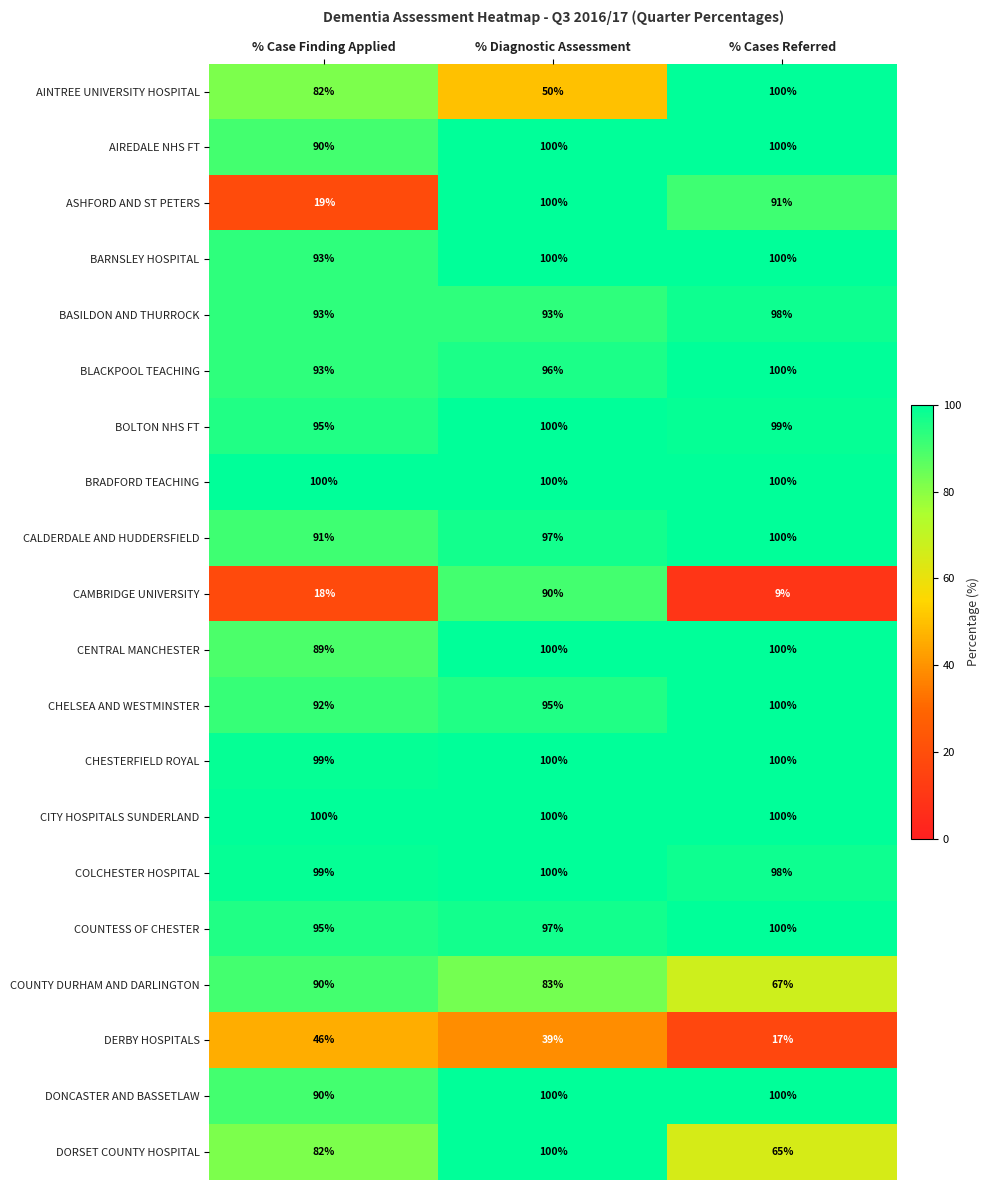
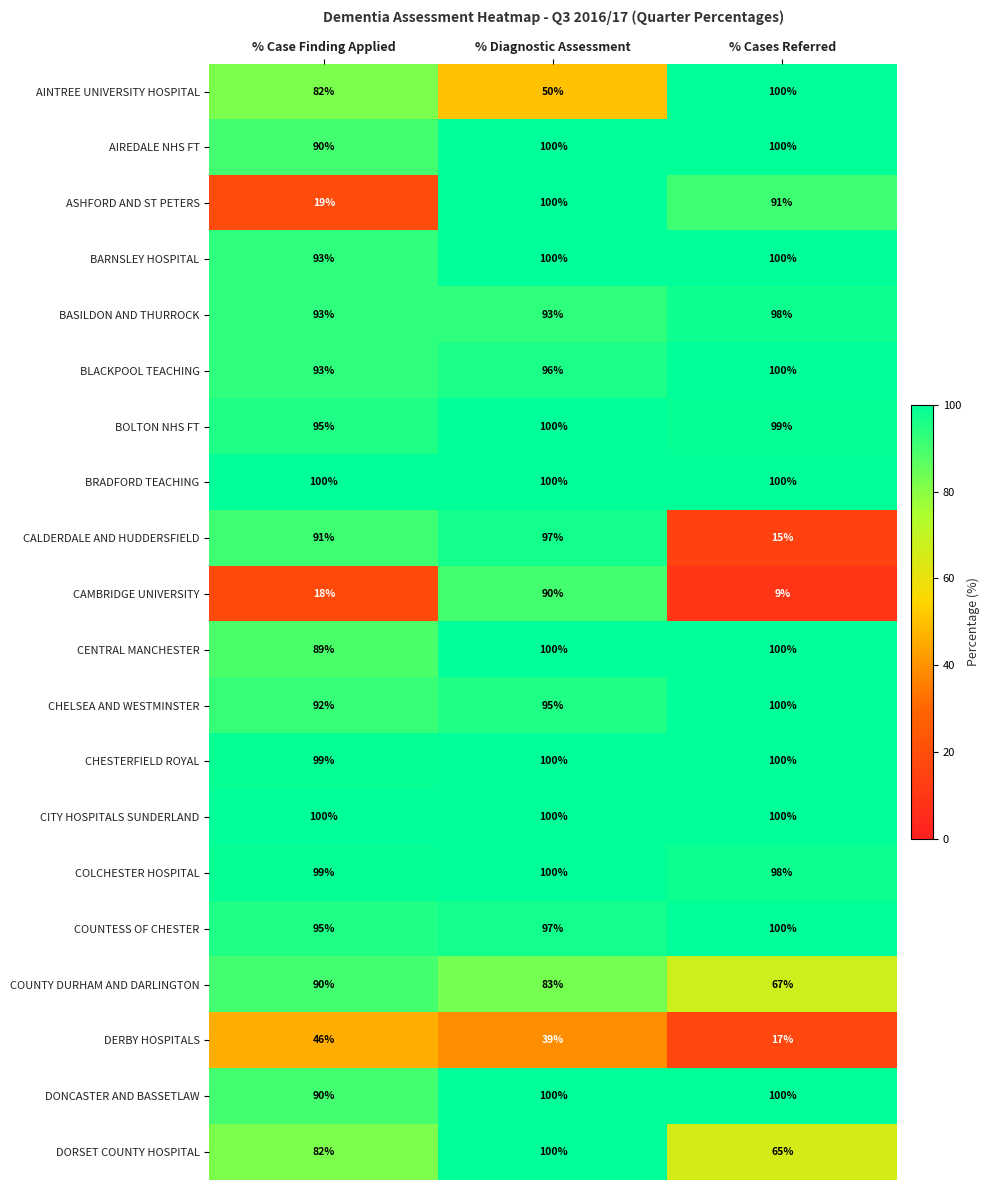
  {
    "AINTREE UNIVERSITY HOSPITAL": {
      "% Case Finding Applied": "82%",
      "% Diagnostic Assessment": "50%",
      "% Cases Referred": "100%"
    },
    "AIREDALE NHS FT": {
      "% Case Finding Applied": "90%",
      "% Diagnostic Assessment": "100%",
      "% Cases Referred": "100%"
    },
    "ASHFORD AND ST PETERS": {
      "% Case Finding Applied": "19%",
      "% Diagnostic Assessment": "100%",
      "% Cases Referred": "91%"
    },
    "BARNSLEY HOSPITAL": {
      "% Case Finding Applied": "93%",
      "% Diagnostic Assessment": "100%",
      "% Cases Referred": "100%"
    },
    "BASILDON AND THURROCK": {
      "% Case Finding Applied": "93%",
      "% Diagnostic Assessment": "93%",
      "% Cases Referred": "98%"
    },
    "BLACKPOOL TEACHING": {
      "% Case Finding Applied": "93%",
      "% Diagnostic Assessment": "96%",
      "% Cases Referred": "100%"
    },
    "BOLTON NHS FT": {
      "% Case Finding Applied": "95%",
      "% Diagnostic Assessment": "100%",
      "% Cases Referred": "99%"
    },
    "BRADFORD TEACHING": {
      "% Case Finding Applied": "100%",
      "% Diagnostic Assessment": "100%",
      "% Cases Referred": "100%"
    },
    "CALDERDALE AND HUDDERSFIELD": {
      "% Case Finding Applied": "91%",
      "% Diagnostic Assessment": "97%",
-     "% Cases Referred": "100%"
+     "% Cases Referred": "15%"
    },
    "CAMBRIDGE UNIVERSITY": {
      "% Case Finding Applied": "18%",
      "% Diagnostic Assessment": "90%",
      "% Cases Referred": "9%"
    },
    "CENTRAL MANCHESTER": {
      "% Case Finding Applied": "89%",
      "% Diagnostic Assessment": "100%",
      "% Cases Referred": "100%"
    },
    "CHELSEA AND WESTMINSTER": {
      "% Case Finding Applied": "92%",
      "% Diagnostic Assessment": "95%",
      "% Cases Referred": "100%"
    },
    "CHESTERFIELD ROYAL": {
      "% Case Finding Applied": "99%",
      "% Diagnostic Assessment": "100%",
      "% Cases Referred": "100%"
    },
    "CITY HOSPITALS SUNDERLAND": {
      "% Case Finding Applied": "100%",
      "% Diagnostic Assessment": "100%",
      "% Cases Referred": "100%"
    },
    "COLCHESTER HOSPITAL": {
      "% Case Finding Applied": "99%",
      "% Diagnostic Assessment": "100%",
      "% Cases Referred": "98%"
    },
    "COUNTESS OF CHESTER": {
      "% Case Finding Applied": "95%",
      "% Diagnostic Assessment": "97%",
      "% Cases Referred": "100%"
    },
    "COUNTY DURHAM AND DARLINGTON": {
      "% Case Finding Applied": "90%",
      "% Diagnostic Assessment": "83%",
      "% Cases Referred": "67%"
    },
    "DERBY HOSPITALS": {
      "% Case Finding Applied": "46%",
      "% Diagnostic Assessment": "39%",
      "% Cases Referred": "17%"
    },
    "DONCASTER AND BASSETLAW": {
      "% Case Finding Applied": "90%",
      "% Diagnostic Assessment": "100%",
      "% Cases Referred": "100%"
    },
    "DORSET COUNTY HOSPITAL": {
      "% Case Finding Applied": "82%",
      "% Diagnostic Assessment": "100%",
      "% Cases Referred": "65%"
    }
  }
